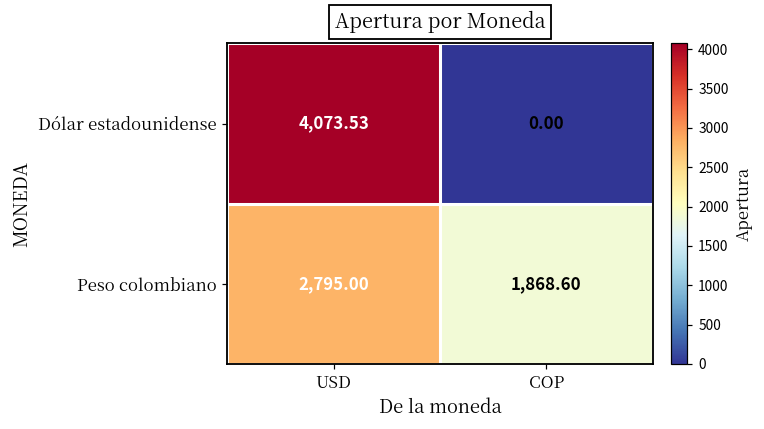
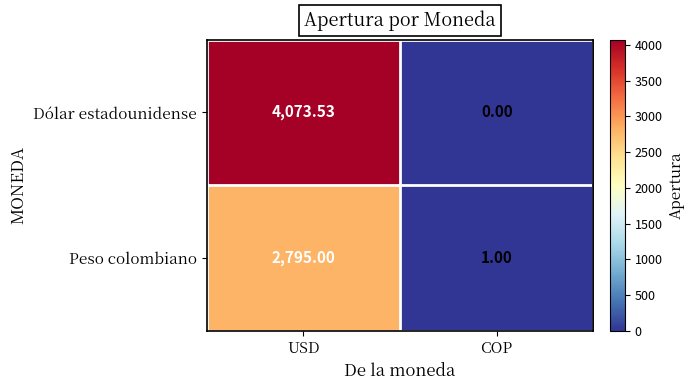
  {
    "Dólar estadounidense": {
      "USD": "4,073.53",
      "COP": "0.00"
    },
    "Peso colombiano": {
      "USD": "2,795.00",
-     "COP": "1,868.60"
+     "COP": "1.00"
    }
  }
